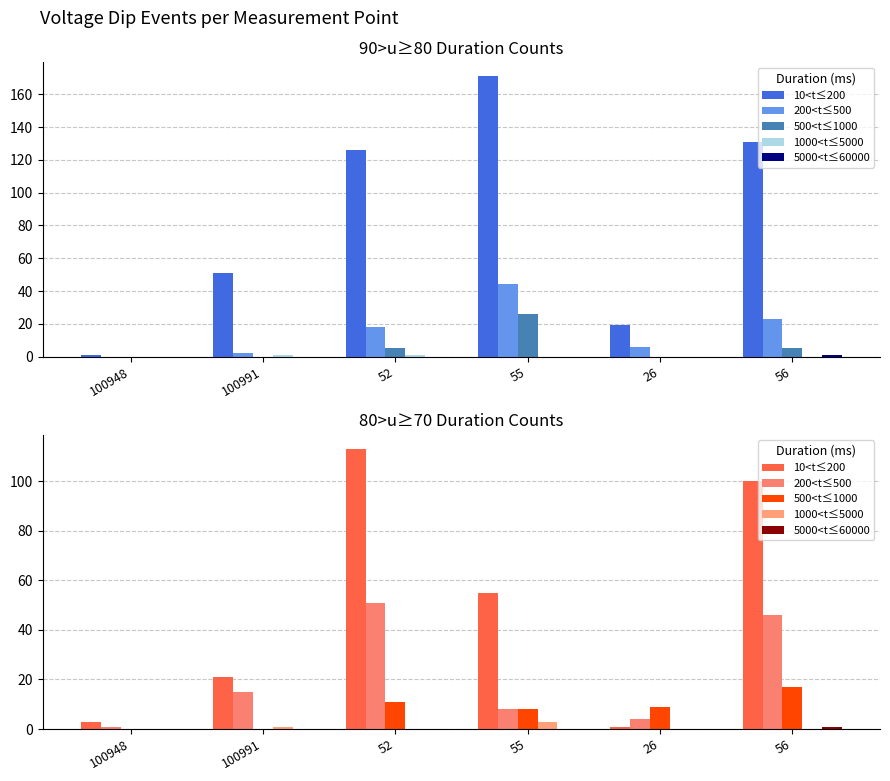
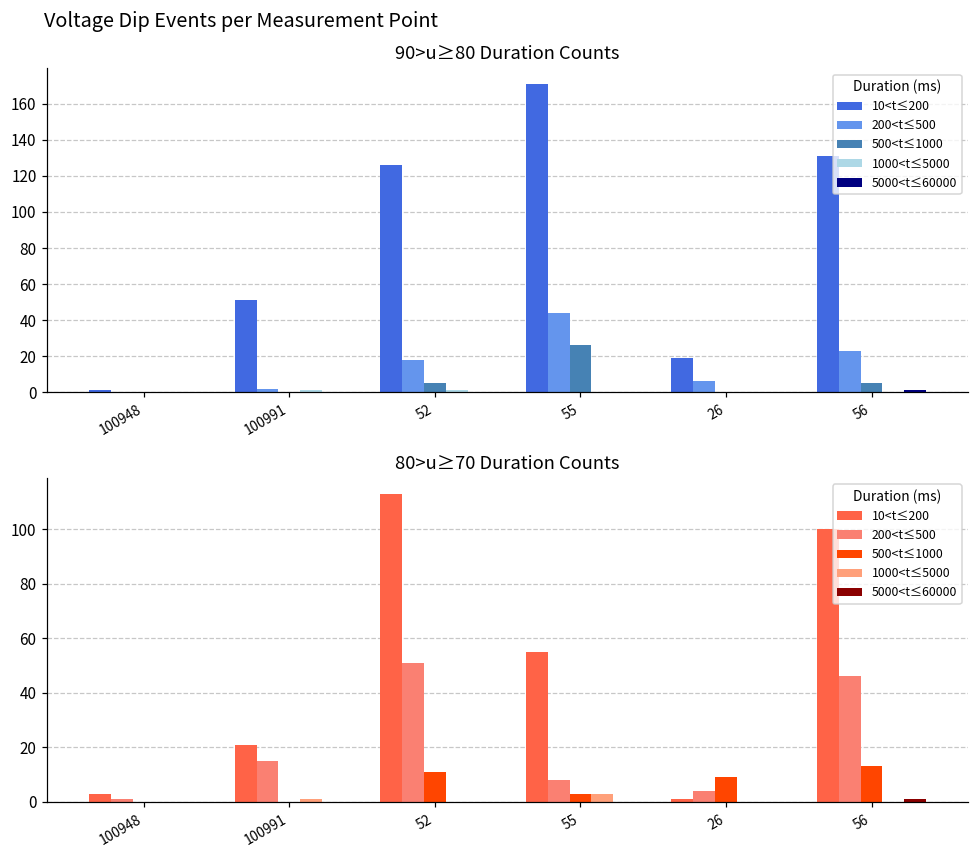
  {
    "80>u≥70 Duration Counts": {
      "500<t≤1000": {
        "100948": 0,
        "100991": 0,
        "52": 11,
-       "55": 8,
+       "55": 3,
        "26": 9,
-       "56": 17
+       "56": 13
      },
      "5000<t≤60000": {
        "100948": 0,
        "100991": 0,
        "52": 0,
        "55": 0,
        "26": 0
      }
    }
  }
